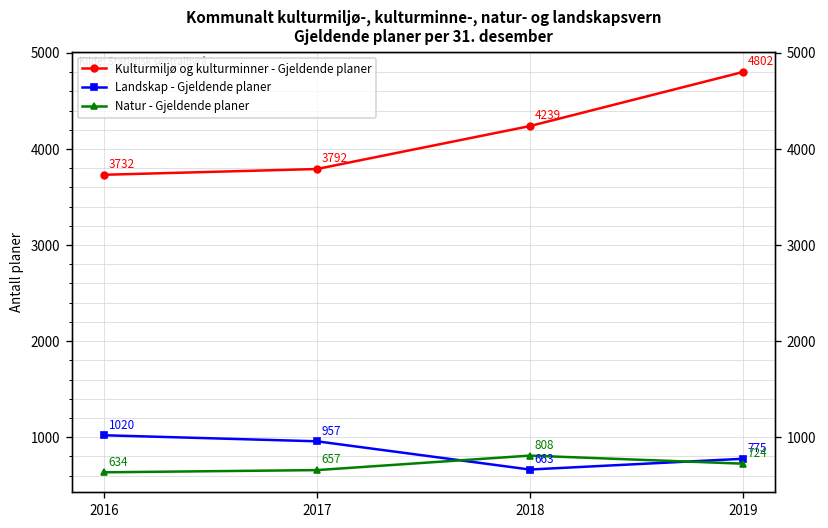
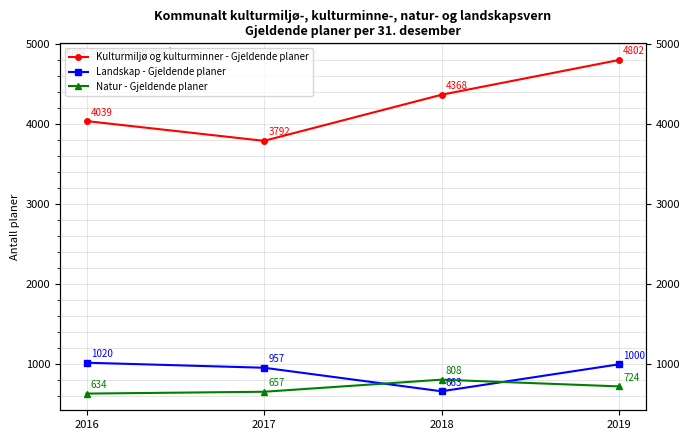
  {
    "Kulturmiljø og kulturminner - Gjeldende planer": {
-     "2016": 3732,
+     "2016": 4039,
      "2017": 3792,
-     "2018": 4239,
+     "2018": 4368,
      "2019": 4802
    },
    "Landskap - Gjeldende planer": {
      "2016": 1020,
      "2017": 957,
      "2018": 663,
-     "2019": 775
+     "2019": 1000
    },
    "Natur - Gjeldende planer": {
      "2016": 634,
      "2017": 657,
      "2018": 808
    }
  }
